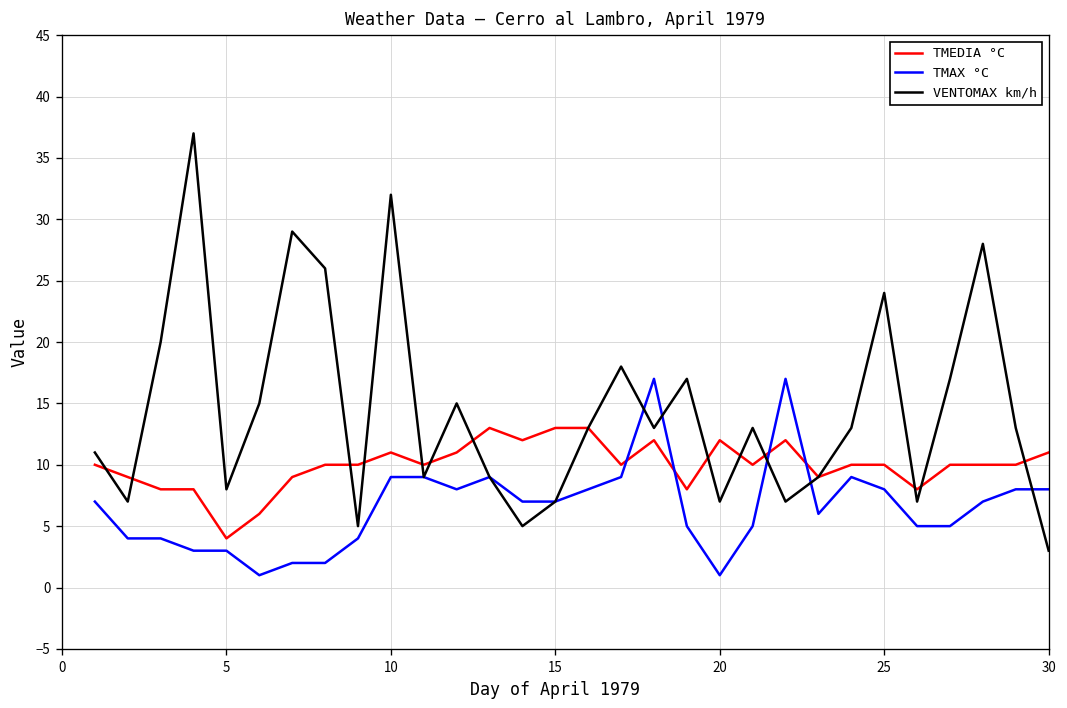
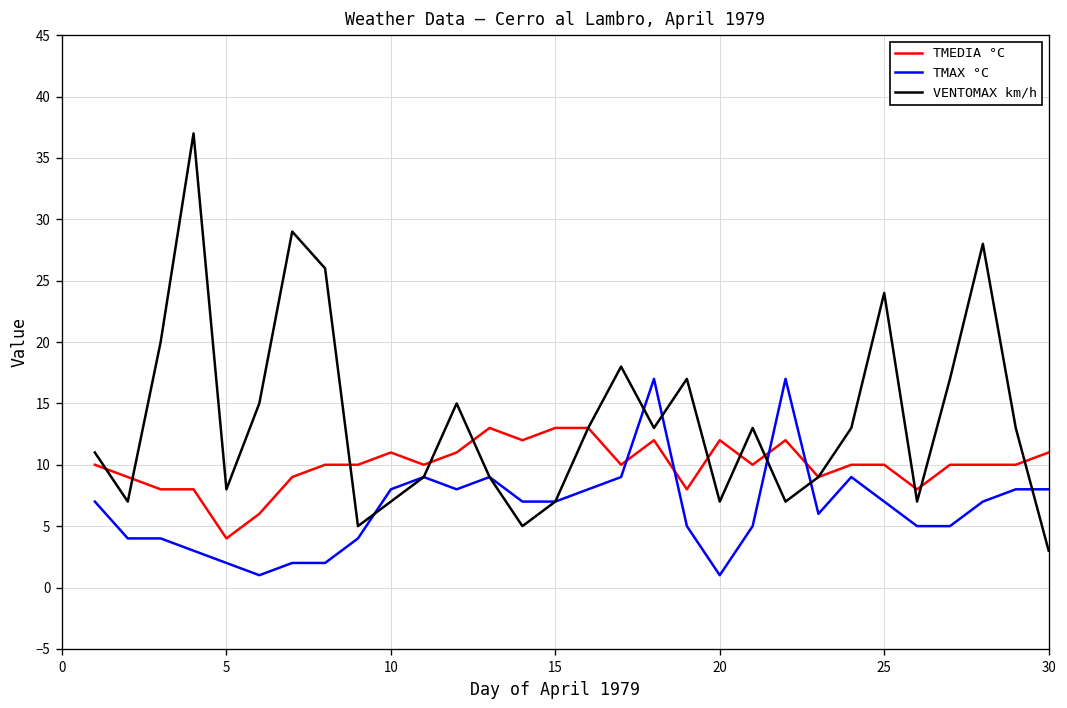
  {
    "TMEDIA °C": {
      "5": 4,
      "10": 11,
      "15": 13,
      "20": 12,
      "25": 10,
      "30": 11
    },
    "TMAX °C": {
-     "5": 3,
-     "10": 9,
+     "5": 2,
+     "10": 8,
      "20": 1,
-     "25": 8,
+     "25": 7,
      "30": 8
    },
    "VENTOMAX km/h": {
      "5": 8,
-     "10": 32,
+     "10": 7,
      "20": 7,
      "25": 24,
      "30": 3
    }
  }
